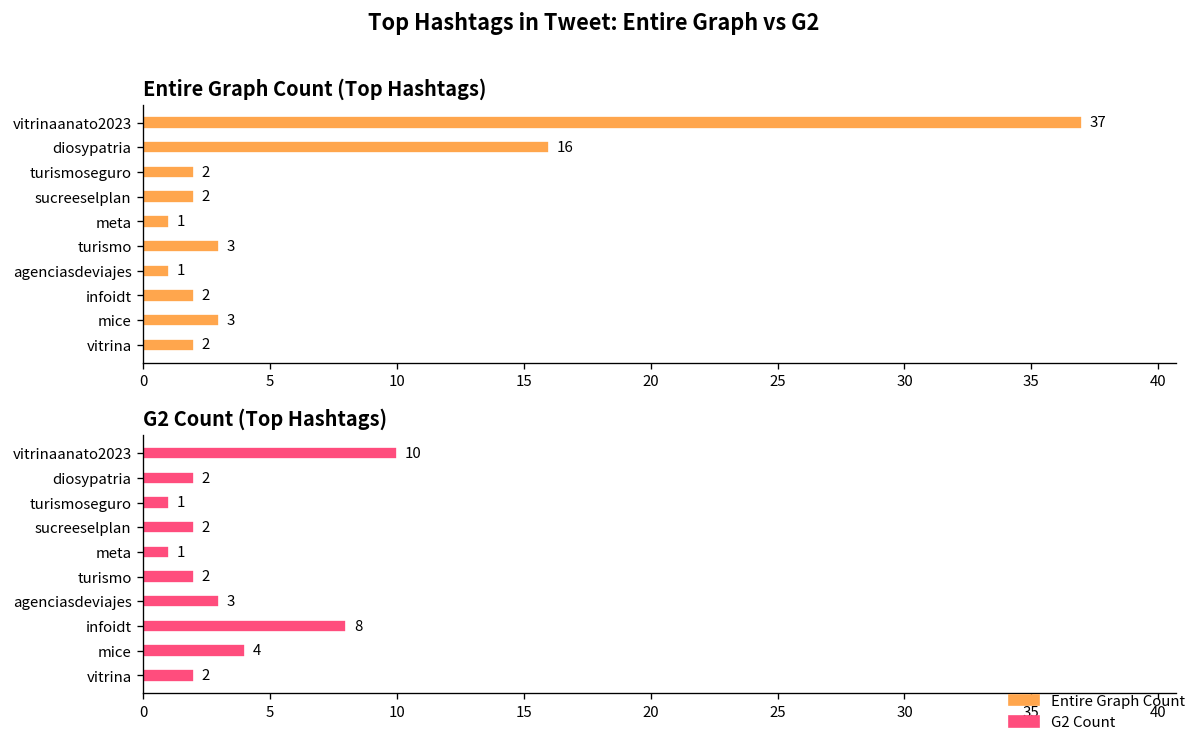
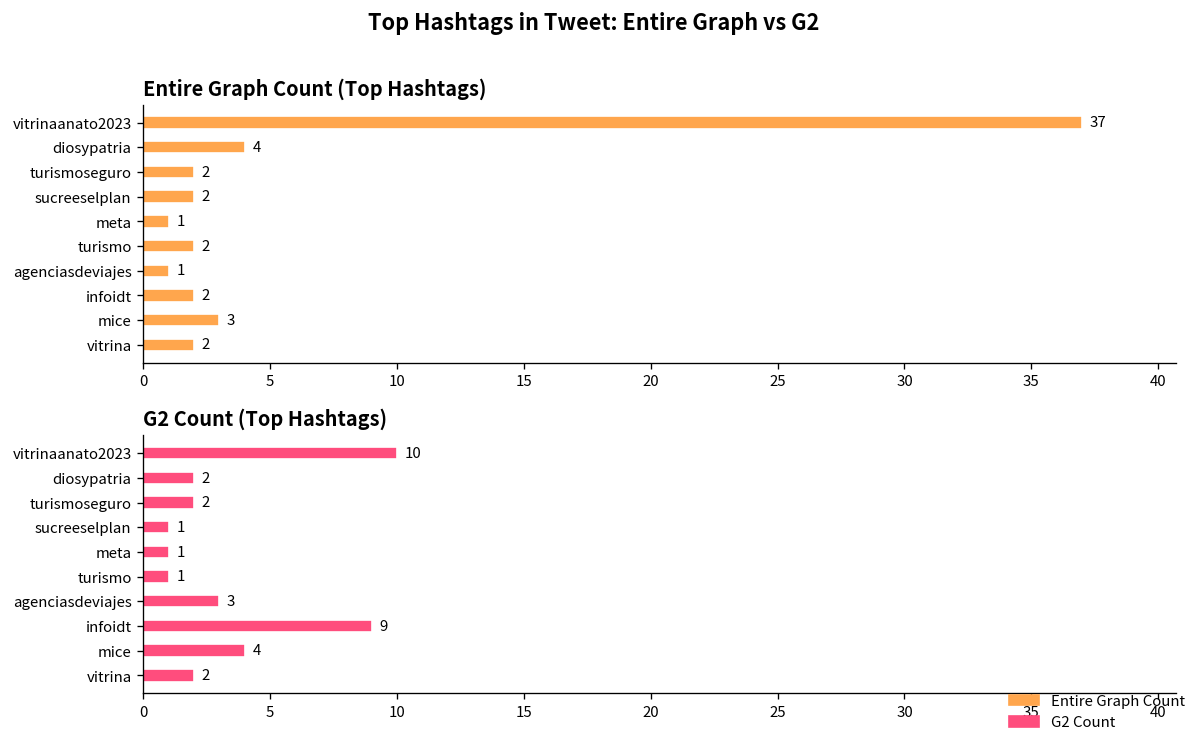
  {
    "Entire Graph Count (Top Hashtags)": {
      "vitrinaanato2023": 37,
-     "diosypatria": 16,
+     "diosypatria": 4,
      "turismoseguro": 2,
      "sucreeselplan": 2,
      "meta": 1,
-     "turismo": 3,
+     "turismo": 2,
      "agenciasdeviajes": 1,
      "infoidt": 2,
      "mice": 3,
      "vitrina": 2
    },
    "G2 Count (Top Hashtags)": {
      "vitrinaanato2023": 10,
      "diosypatria": 2,
-     "turismoseguro": 1,
-     "sucreeselplan": 2,
+     "turismoseguro": 2,
+     "sucreeselplan": 1,
      "meta": 1,
-     "turismo": 2,
+     "turismo": 1,
      "agenciasdeviajes": 3,
-     "infoidt": 8,
+     "infoidt": 9,
      "mice": 4,
      "vitrina": 2
    }
  }
